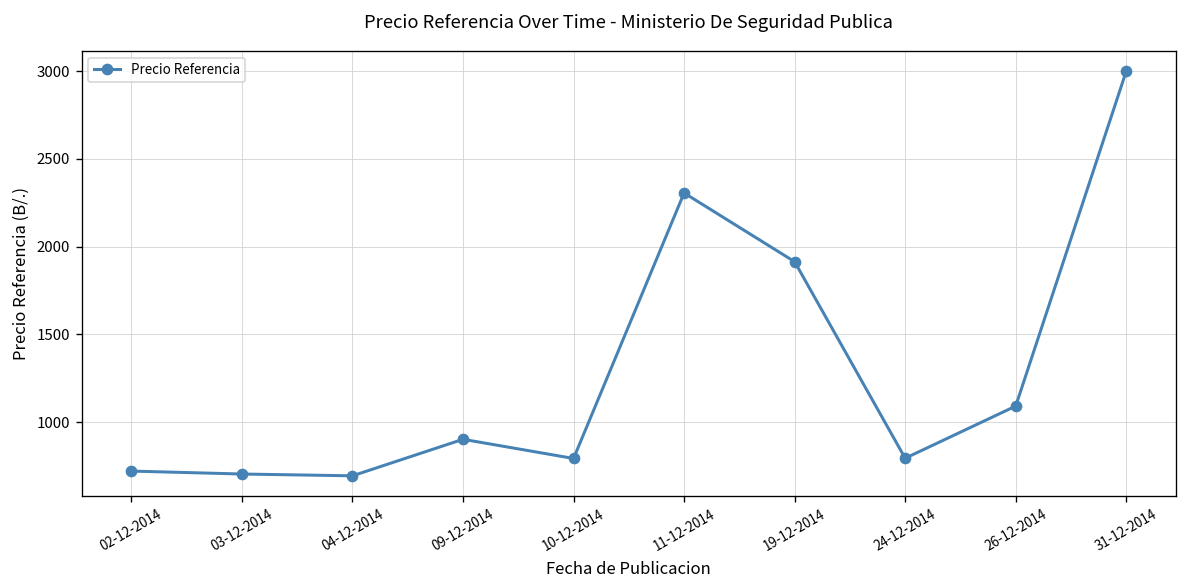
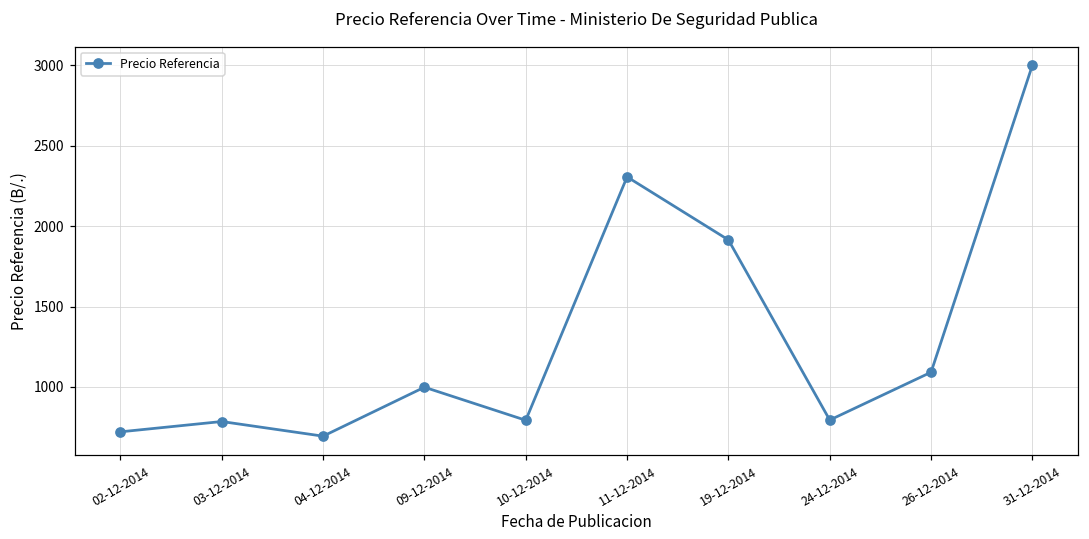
  {
    "02-12-2014": 720,
-   "03-12-2014": 700,
+   "03-12-2014": 790,
    "04-12-2014": 690,
-   "09-12-2014": 900,
+   "09-12-2014": 1000,
    "10-12-2014": 790,
    "11-12-2014": 2310,
    "19-12-2014": 1910,
    "24-12-2014": 790,
    "26-12-2014": 1090,
    "31-12-2014": 3000
  }
